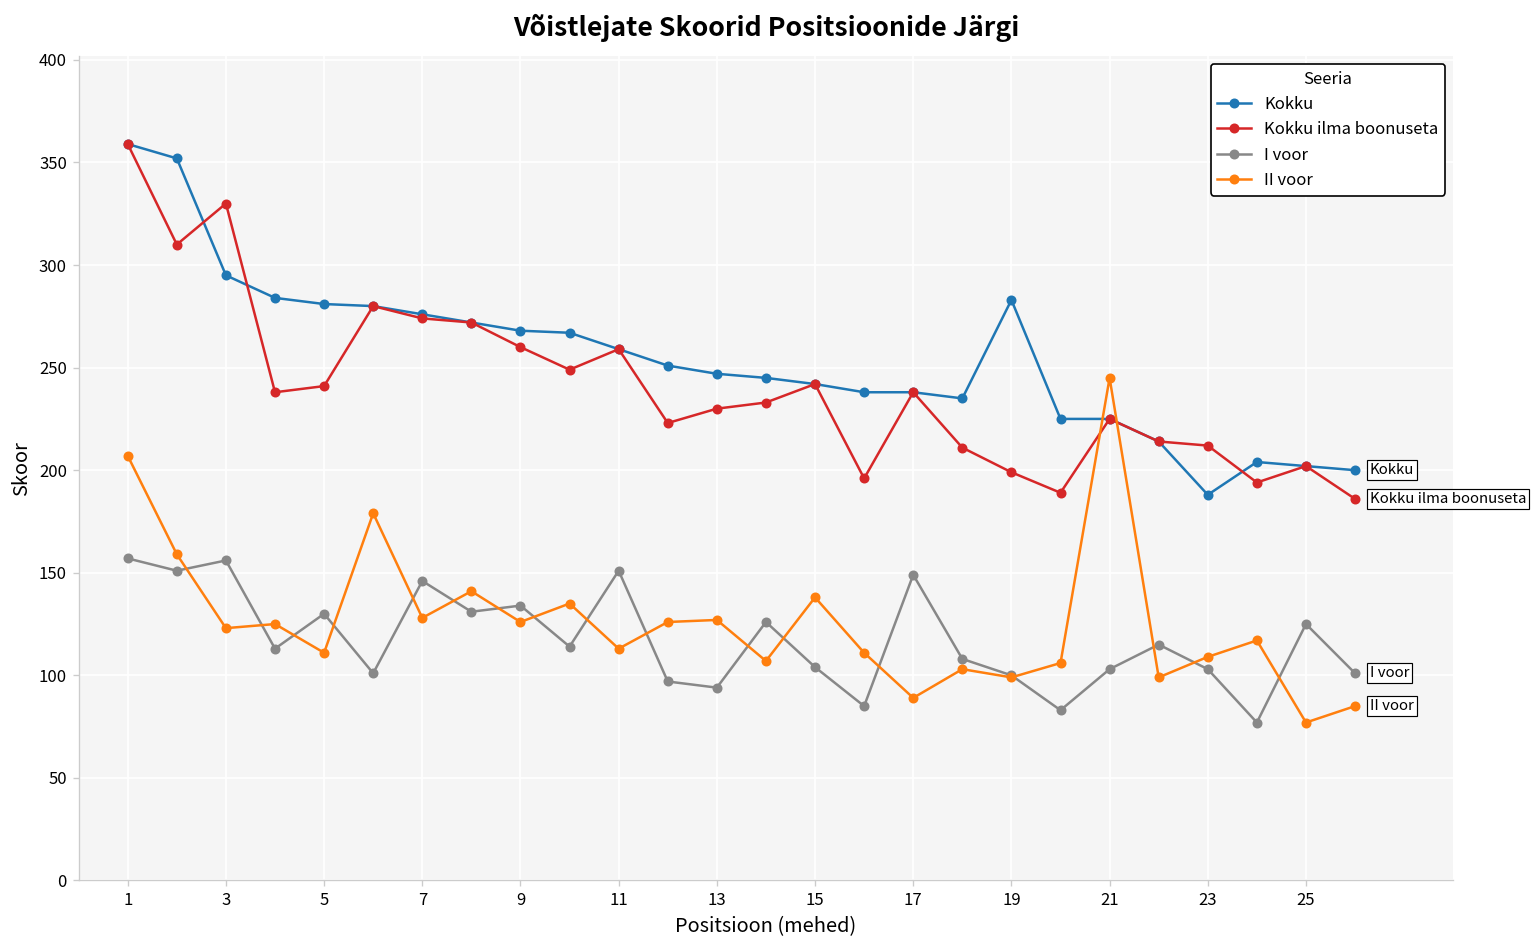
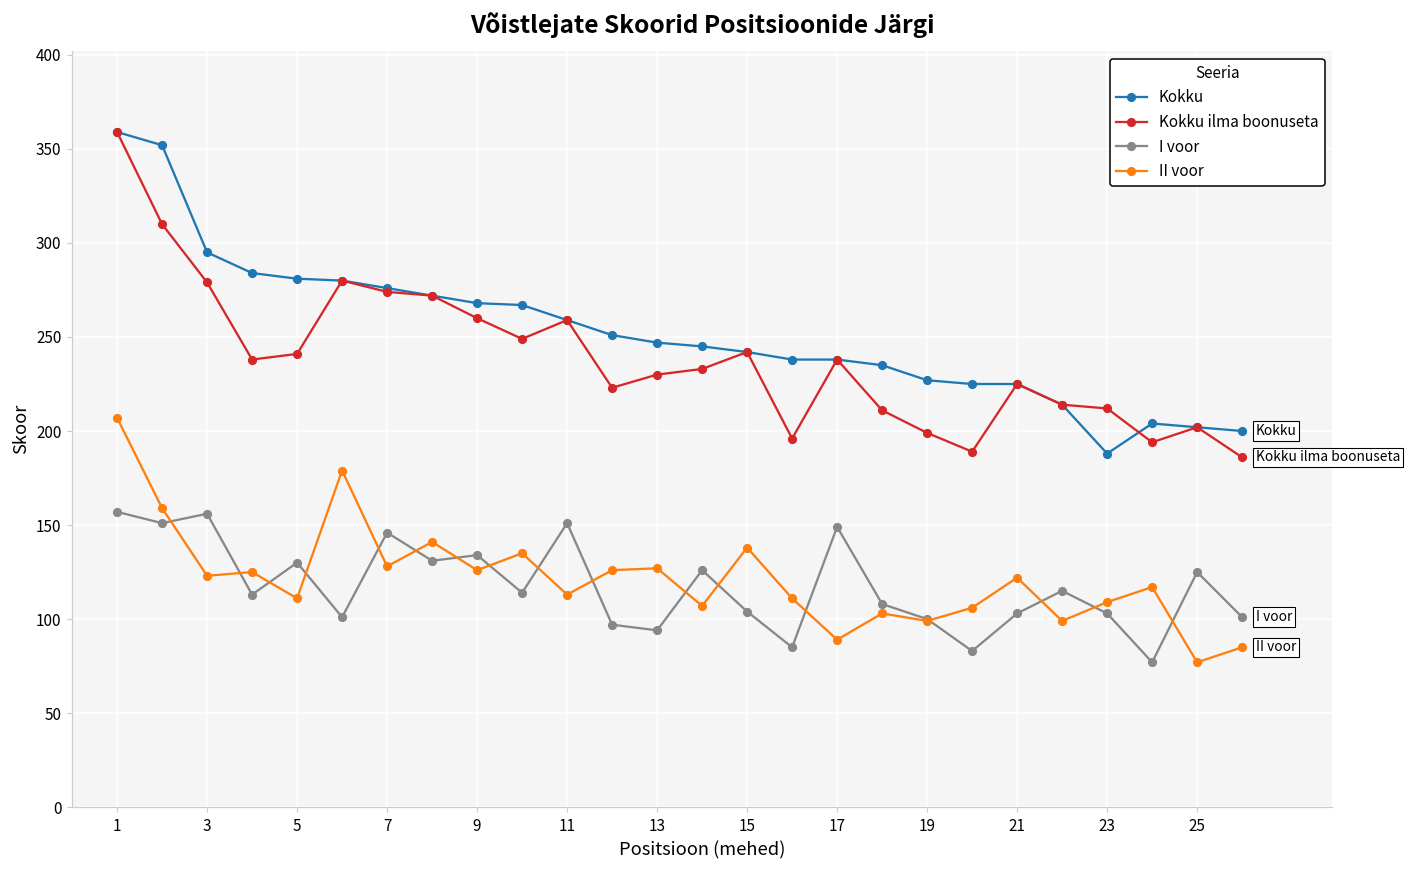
  {
    "Kokku": {
      "3": 295,
      "5": 281,
      "7": 276,
      "9": 268,
      "13": 247,
-     "19": 283,
+     "19": 227,
      "23": 188
    },
    "Kokku ilma boonuseta": {
-     "3": 330,
+     "3": 279,
      "5": 241,
      "7": 274,
      "9": 260,
      "13": 230,
      "19": 199,
      "23": 212
    },
    "I voor": {
      "1": 157,
      "3": 156,
      "5": 130,
      "7": 146,
      "9": 134,
      "11": 151,
      "13": 94,
      "15": 104,
      "17": 149,
      "21": 103,
      "23": 103,
      "25": 125
    },
    "II voor": {
      "1": 207,
      "3": 123,
      "5": 111,
      "7": 128,
      "9": 126,
      "11": 113,
      "13": 127,
      "15": 138,
      "17": 89,
-     "21": 245,
+     "21": 122,
      "23": 109,
      "25": 77
    }
  }
